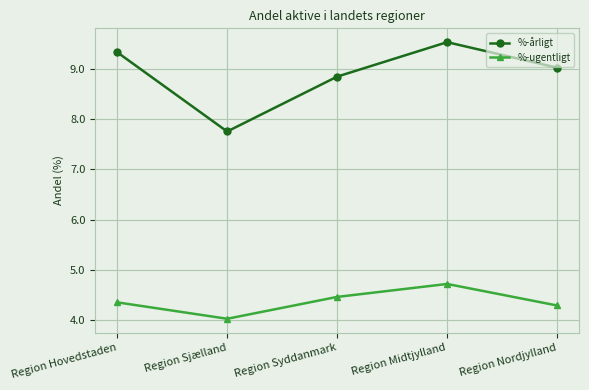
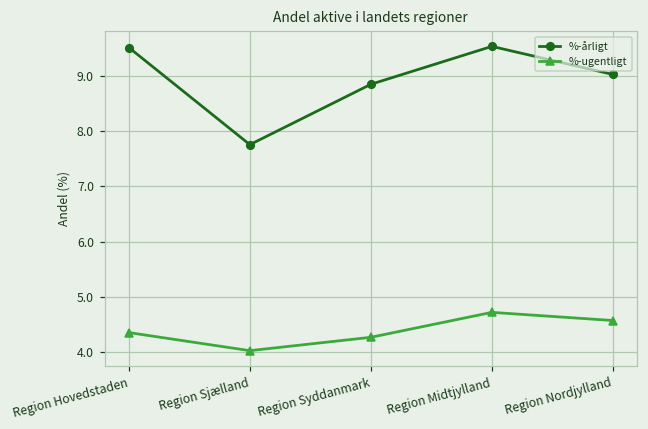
  {
    "%-årligt": {
-     "Region Hovedstaden": 9.3,
+     "Region Hovedstaden": 9.5,
      "Region Sjælland": 7.8,
      "Region Syddanmark": 8.8,
      "Region Midtjylland": 9.5,
      "Region Nordjylland": 9.0
    },
    "%-ugentligt": {
      "Region Hovedstaden": 4.4,
      "Region Sjælland": 4.0,
-     "Region Syddanmark": 4.5,
+     "Region Syddanmark": 4.3,
      "Region Midtjylland": 4.7,
-     "Region Nordjylland": 4.3
+     "Region Nordjylland": 4.6
    }
  }
